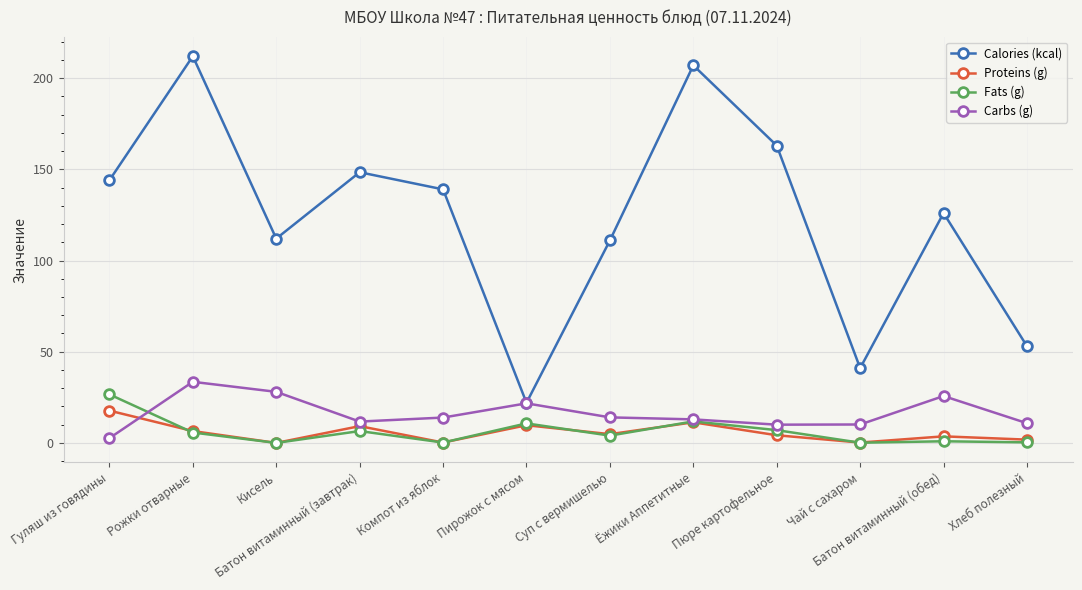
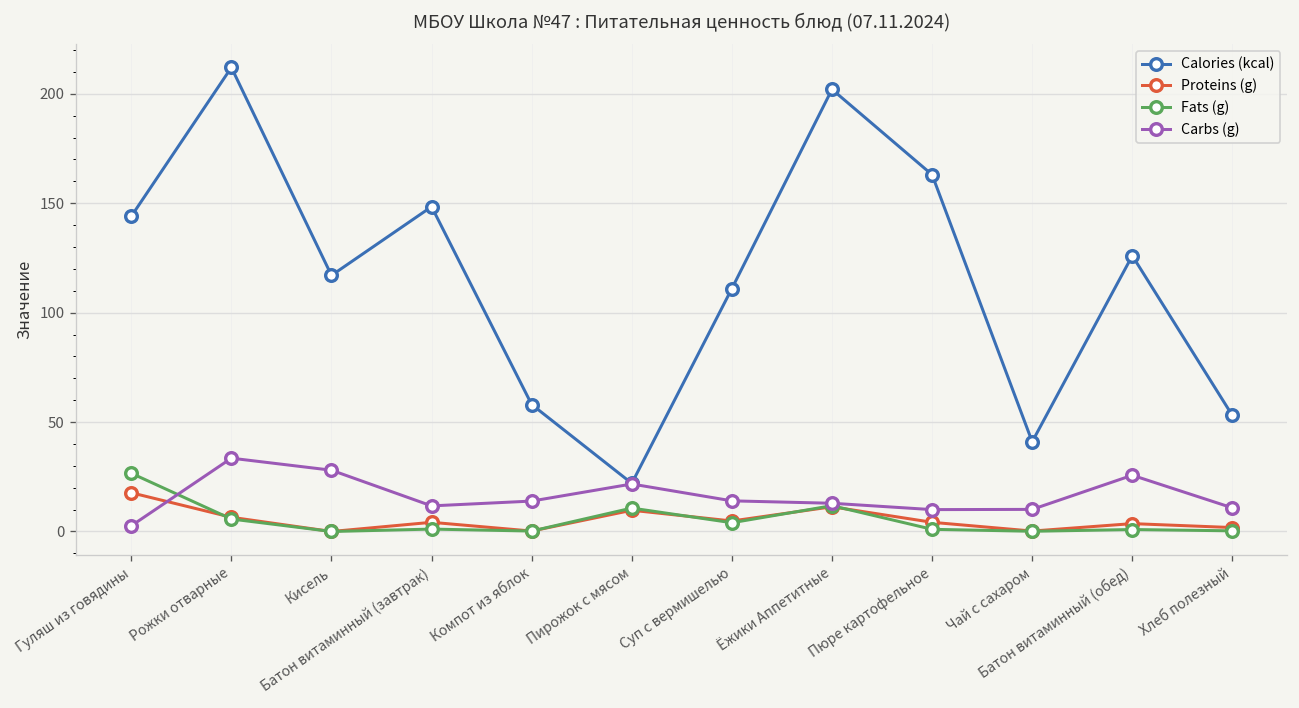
  {
    "Calories (kcal)": {
      "Гуляш из говядины": 144,
      "Рожки отварные": 212,
-     "Кисель": 112,
+     "Кисель": 117,
      "Батон витаминный (завтрак)": 148,
-     "Компот из яблок": 139,
+     "Компот из яблок": 58,
      "Суп с вермишелью": 111,
-     "Ёжики Аппетитные": 207,
+     "Ёжики Аппетитные": 202,
      "Пюре картофельное": 163,
      "Чай с сахаром": 41,
      "Батон витаминный (обед)": 126,
      "Хлеб полезный": 53
    },
    "Proteins (g)": {
      "Гуляш из говядины": 18,
-     "Батон витаминный (завтрак)": 9,
+     "Батон витаминный (завтрак)": 4,
      "Пюре картофельное": 4,
      "Батон витаминный (обед)": 4,
      "Хлеб полезный": 2
    },
    "Fats (g)": {
      "Гуляш из говядины": 27,
-     "Батон витаминный (завтрак)": 7,
-     "Пюре картофельное": 7,
+     "Батон витаминный (завтрак)": 1,
+     "Пюре картофельное": 1,
      "Батон витаминный (обед)": 1,
      "Хлеб полезный": 0
    },
    "Carbs (g)": {
      "Гуляш из говядины": 3,
      "Рожки отварные": 34,
      "Кисель": 28,
      "Батон витаминный (завтрак)": 12,
      "Компот из яблок": 14,
      "Суп с вермишелью": 14,
      "Пюре картофельное": 10,
      "Чай с сахаром": 10,
      "Батон витаминный (обед)": 26,
      "Хлеб полезный": 11
    }
  }
